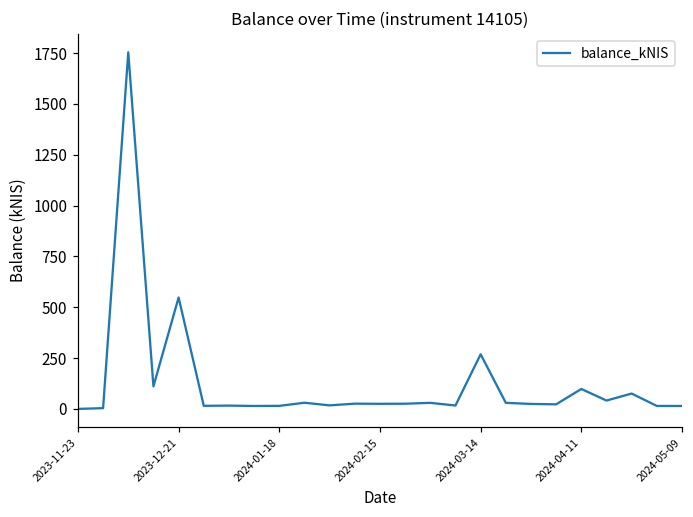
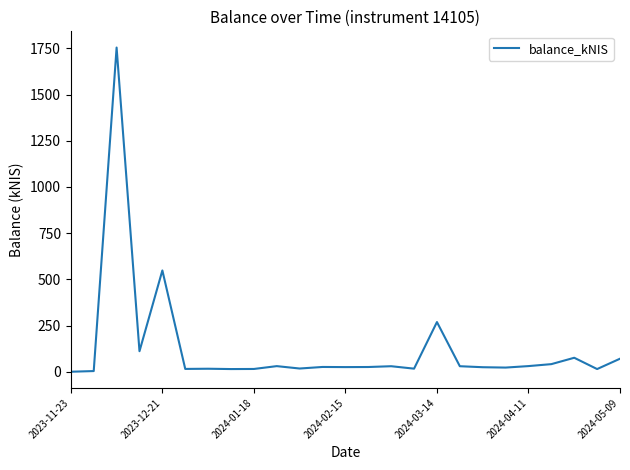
  {
    "2023-11-23": 0,
    "2023-12-21": 550,
    "2024-01-18": 20,
    "2024-02-15": 30,
    "2024-03-14": 270,
-   "2024-04-11": 100,
-   "2024-05-09": 10
+   "2024-04-11": 30,
+   "2024-05-09": 70
  }
